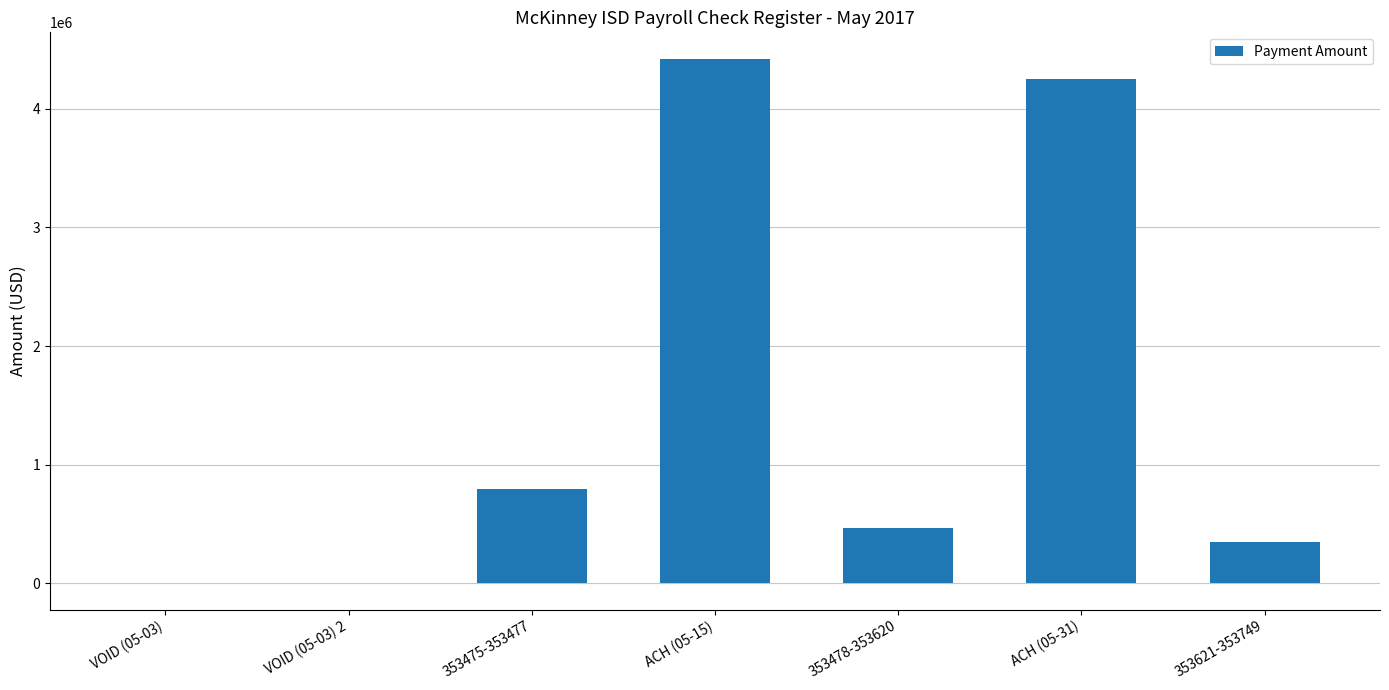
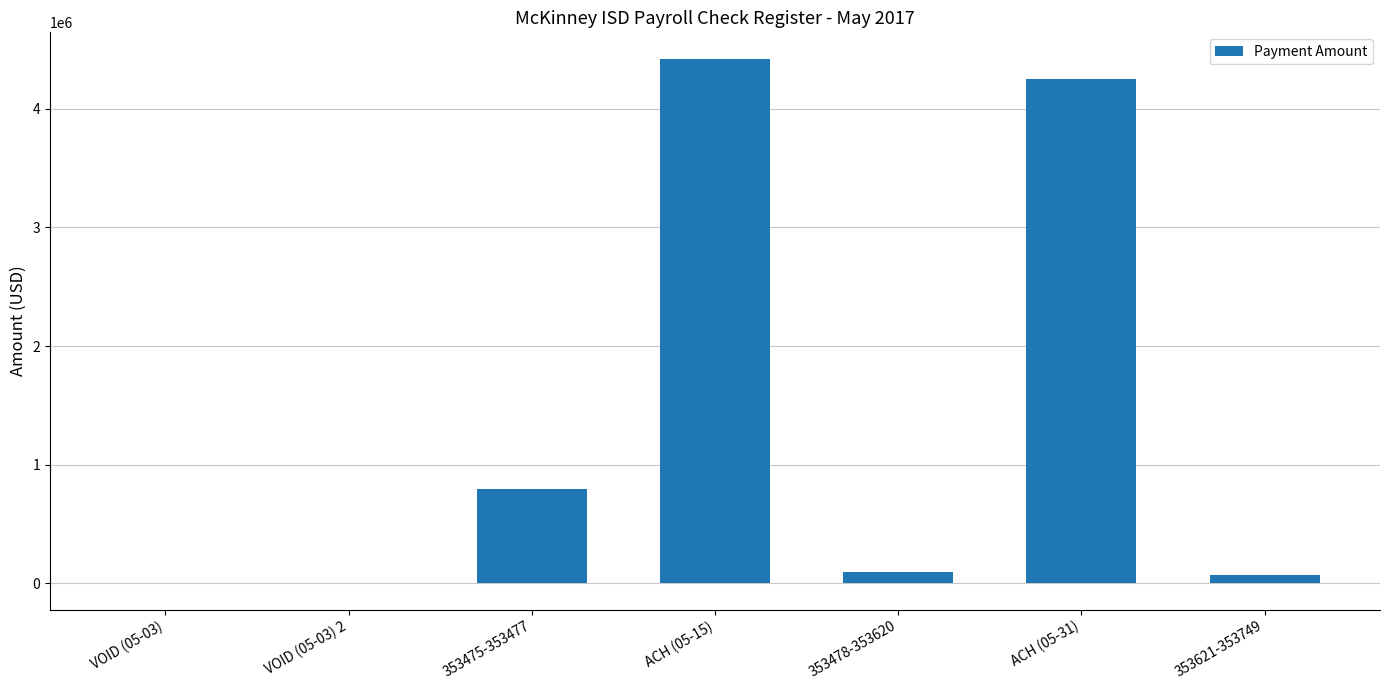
  {
    "353475-353477": 800000,
    "ACH (05-15)": 4420000,
-   "353478-353620": 460000,
+   "353478-353620": 90000,
    "ACH (05-31)": 4250000,
-   "353621-353749": 350000
+   "353621-353749": 70000
  }
